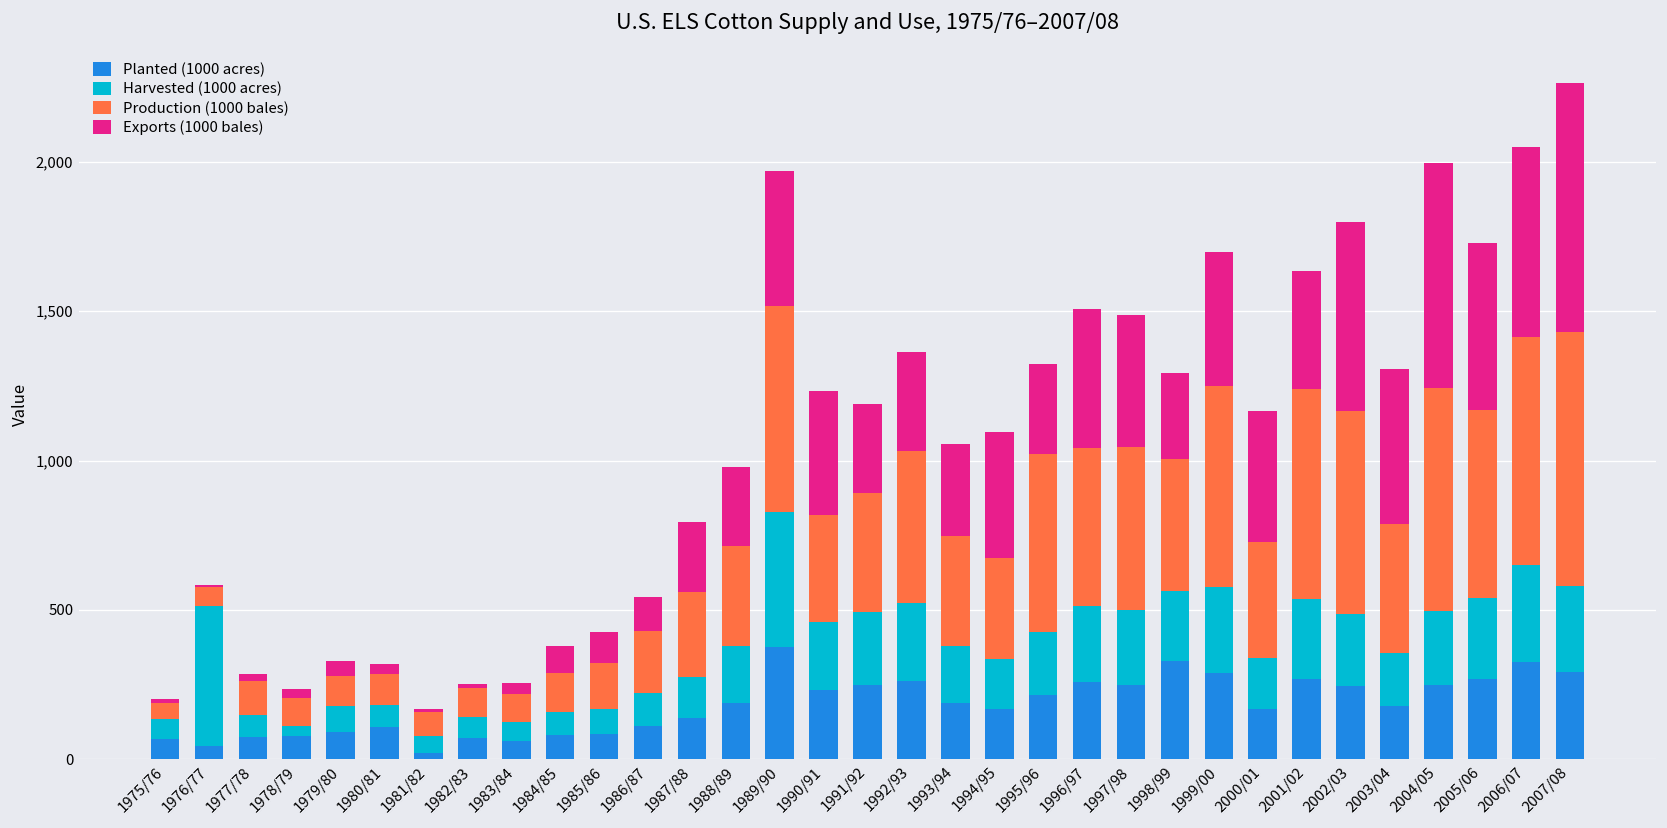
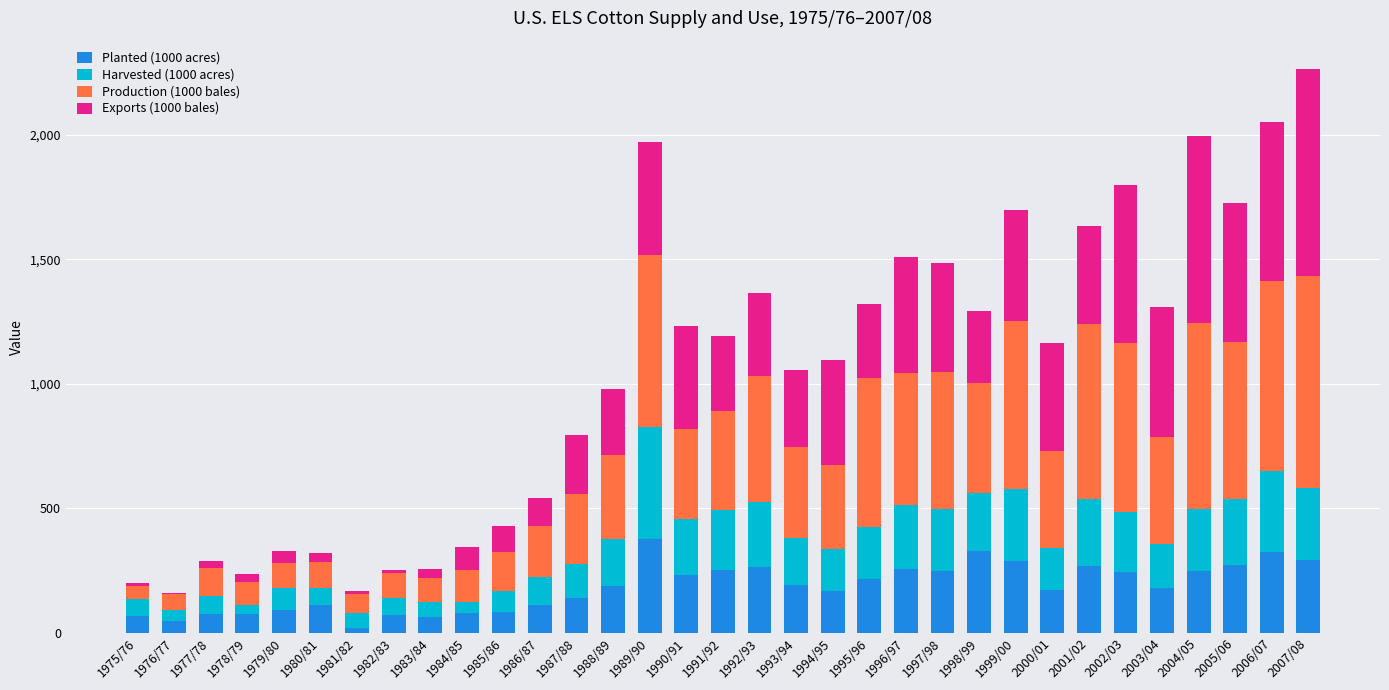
  {
    "Planted (1000 acres)": {
      "1975/76": 70,
      "1976/77": 50,
      "1977/78": 80,
      "1978/79": 80,
      "1979/80": 90,
      "1980/81": 110,
      "1981/82": 20,
      "1982/83": 70,
      "1983/84": 60,
      "1984/85": 80,
      "1985/86": 80,
      "1986/87": 110,
      "1987/88": 140,
      "1988/89": 190,
      "1989/90": 380,
      "1990/91": 230,
      "1991/92": 250,
      "1992/93": 260,
      "1993/94": 190,
      "1994/95": 170,
      "1995/96": 210,
      "1996/97": 260,
      "1997/98": 250,
      "1998/99": 330,
      "1999/00": 290,
      "2000/01": 170,
      "2001/02": 270,
      "2002/03": 240,
      "2003/04": 180,
      "2004/05": 250,
      "2005/06": 270,
      "2006/07": 330,
      "2007/08": 290
    },
    "Harvested (1000 acres)": {
      "1975/76": 70,
-     "1976/77": 470,
+     "1976/77": 40,
      "1977/78": 70,
      "1978/79": 30,
      "1979/80": 90,
      "1980/81": 70,
      "1981/82": 60,
      "1982/83": 70,
      "1983/84": 60,
-     "1984/85": 80,
+     "1984/85": 40,
      "1985/86": 80,
      "1986/87": 110,
      "1987/88": 140,
      "1988/89": 190,
      "1989/90": 450,
      "1990/91": 230,
      "1991/92": 240,
      "1992/93": 260,
      "1993/94": 190,
      "1994/95": 170,
      "1995/96": 210,
      "1996/97": 260,
      "1997/98": 250,
      "1998/99": 230,
      "1999/00": 290,
      "2000/01": 170,
      "2001/02": 270,
      "2002/03": 240,
      "2003/04": 180,
      "2004/05": 250,
      "2005/06": 270,
      "2006/07": 320,
      "2007/08": 290
    },
    "Production (1000 bales)": {
      "1975/76": 50,
      "1976/77": 60,
      "1977/78": 110,
      "1978/79": 90,
      "1979/80": 100,
      "1980/81": 100,
      "1981/82": 80,
      "1982/83": 100,
      "1983/84": 90,
      "1984/85": 130,
      "1985/86": 160,
      "1986/87": 210,
      "1987/88": 280,
      "1988/89": 330,
      "1989/90": 690,
      "1990/91": 360,
      "1991/92": 400,
      "1992/93": 510,
      "1993/94": 370,
      "1994/95": 340,
      "1995/96": 600,
      "1996/97": 530,
      "1997/98": 550,
      "1998/99": 440,
      "1999/00": 670,
      "2000/01": 390,
      "2001/02": 700,
      "2002/03": 680,
      "2003/04": 430,
      "2004/05": 750,
      "2005/06": 630,
      "2006/07": 770,
      "2007/08": 850
    },
    "Exports (1000 bales)": {
      "1975/76": 10,
      "1977/78": 30,
      "1978/79": 30,
      "1979/80": 50,
      "1980/81": 30,
      "1981/82": 10,
      "1982/83": 10,
      "1983/84": 40,
      "1984/85": 90,
      "1985/86": 110,
      "1986/87": 110,
      "1987/88": 240,
      "1988/89": 270,
      "1989/90": 450,
      "1990/91": 420,
      "1991/92": 300,
      "1992/93": 330,
      "1993/94": 310,
      "1994/95": 420,
      "1995/96": 300,
      "1996/97": 470,
      "1997/98": 440,
      "1998/99": 290,
      "1999/00": 450,
      "2000/01": 440,
      "2001/02": 400,
      "2002/03": 630,
      "2003/04": 520,
      "2004/05": 750,
      "2005/06": 560,
      "2006/07": 640,
      "2007/08": 830
    }
  }
